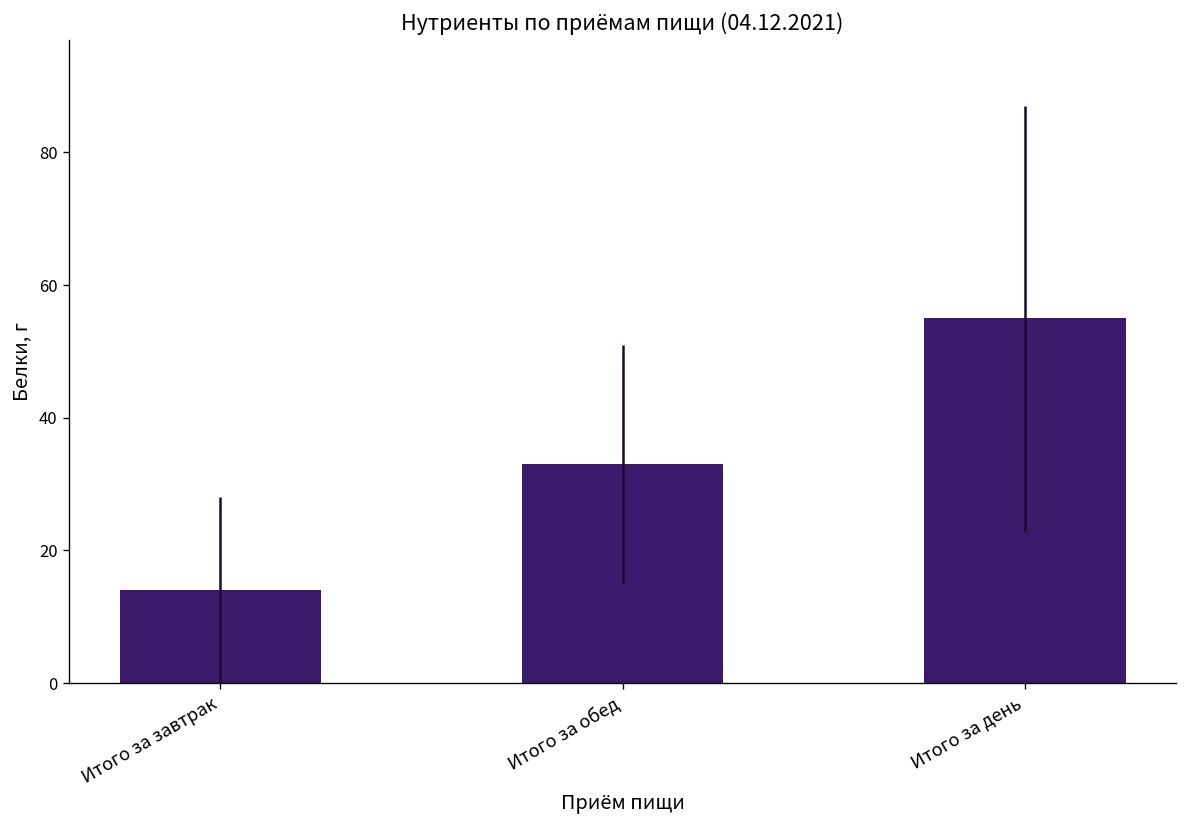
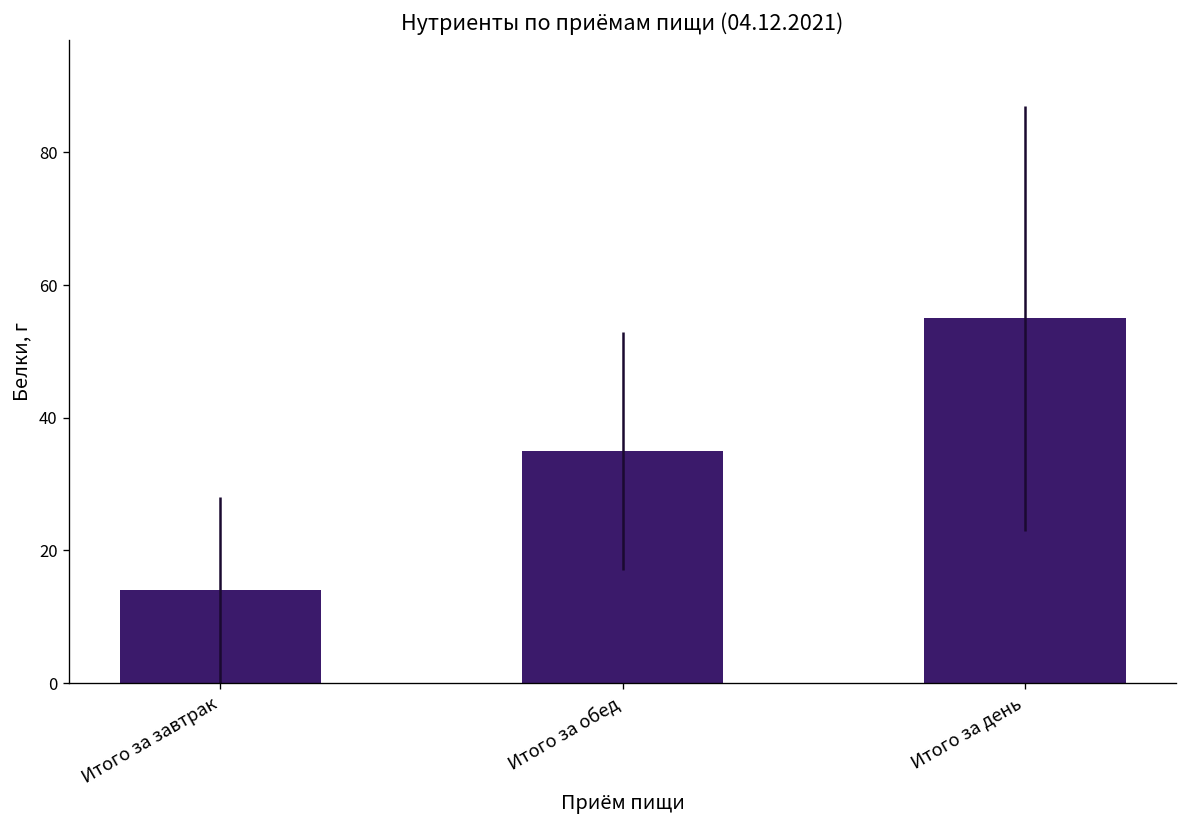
  {
    "Итого за завтрак": 14,
-   "Итого за обед": 33,
+   "Итого за обед": 35,
    "Итого за день": 55
  }
